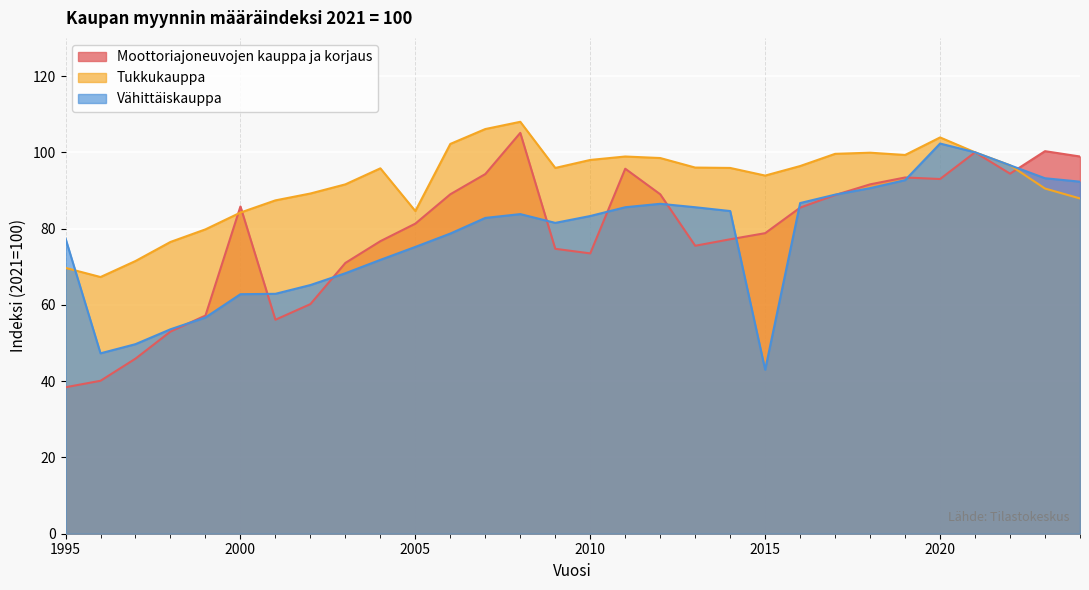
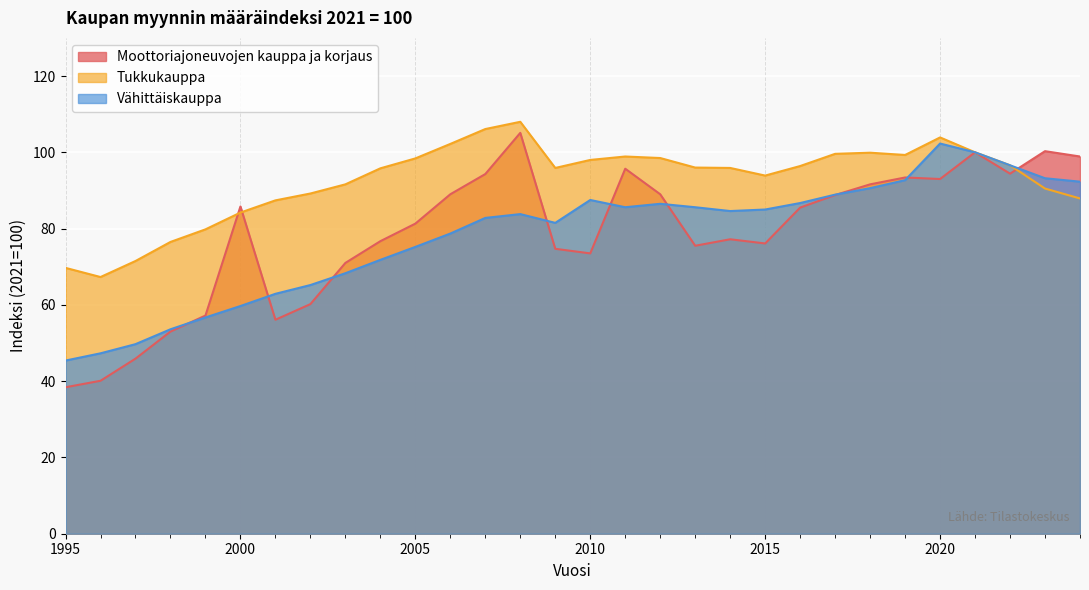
  {
    "Moottoriajoneuvojen kauppa ja korjaus": {
      "1995": 38,
      "2000": 86,
      "2005": 81,
      "2010": 74,
-     "2015": 79,
+     "2015": 76,
      "2020": 93
    },
    "Tukkukauppa": {
      "1995": 70,
      "2000": 84,
-     "2005": 85,
+     "2005": 98,
      "2010": 98,
      "2015": 94,
      "2020": 104
    },
    "Vähittäiskauppa": {
-     "1995": 77,
-     "2000": 63,
+     "1995": 45,
+     "2000": 60,
      "2005": 75,
-     "2010": 83,
-     "2015": 43,
+     "2010": 88,
+     "2015": 85,
      "2020": 102
    }
  }
